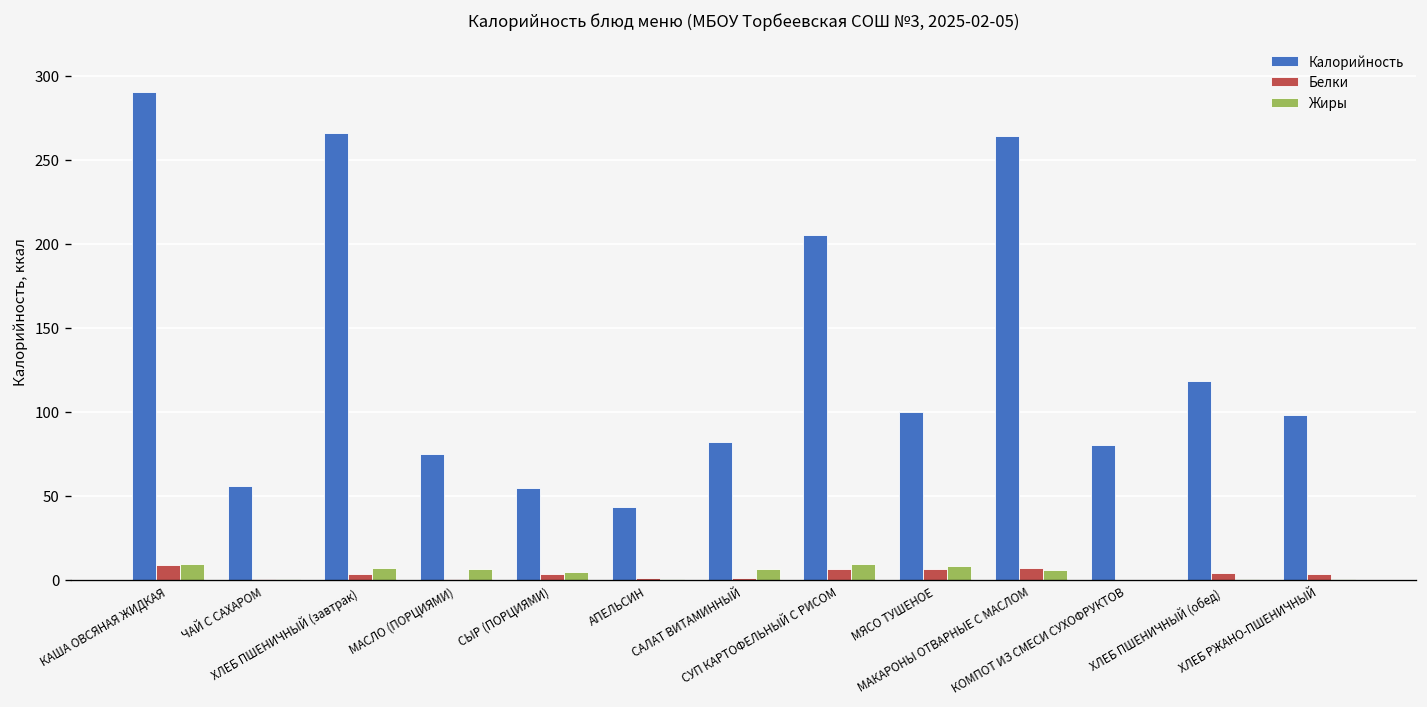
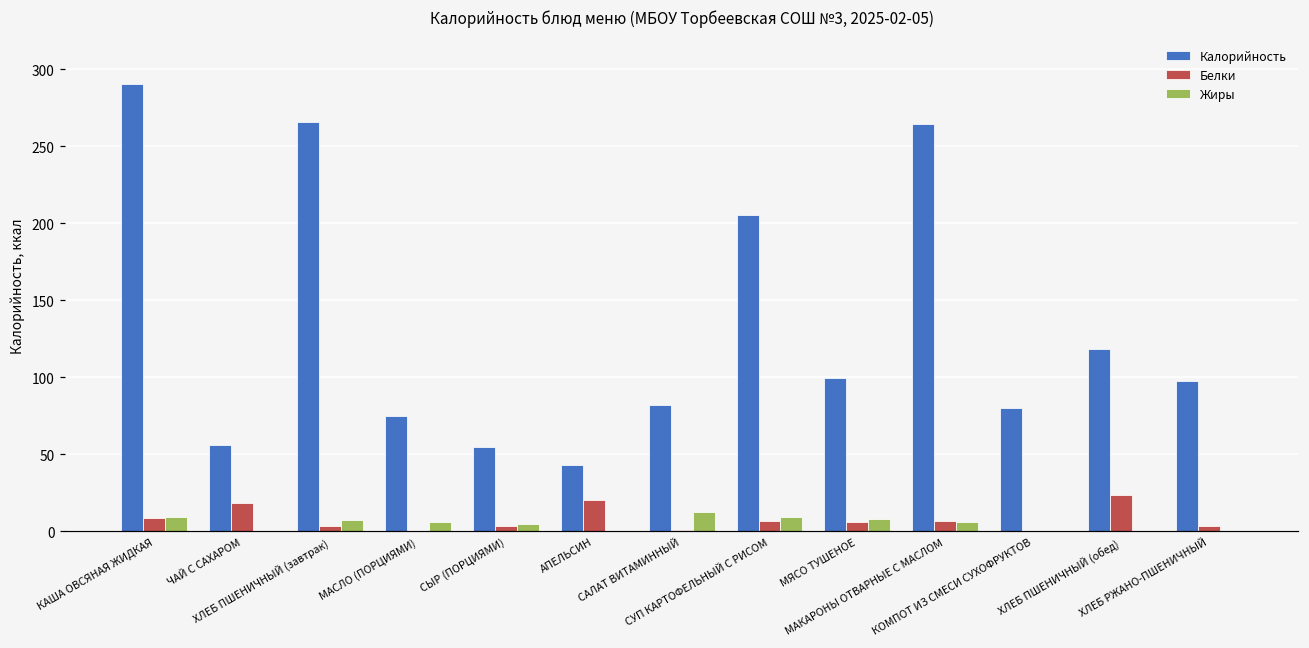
  {
    "Калорийность": {
      "КАША ОВСЯНАЯ ЖИДКАЯ": 291,
      "ЧАЙ С САХАРОМ": 56,
      "ХЛЕБ ПШЕНИЧНЫЙ (завтрак)": 266,
      "МАСЛО (ПОРЦИЯМИ)": 75,
      "СЫР (ПОРЦИЯМИ)": 55,
      "АПЕЛЬСИН": 43,
      "САЛАТ ВИТАМИННЫЙ": 82,
      "СУП КАРТОФЕЛЬНЫЙ С РИСОМ": 206,
      "МЯСО ТУШЕНОЕ": 100,
      "МАКАРОНЫ ОТВАРНЫЕ С МАСЛОМ": 265,
      "КОМПОТ ИЗ СМЕСИ СУХОФРУКТОВ": 80,
      "ХЛЕБ ПШЕНИЧНЫЙ (обед)": 118,
      "ХЛЕБ РЖАНО-ПШЕНИЧНЫЙ": 98
    },
    "Белки": {
      "КАША ОВСЯНАЯ ЖИДКАЯ": 9,
-     "ЧАЙ С САХАРОМ": 0,
+     "ЧАЙ С САХАРОМ": 18,
      "ХЛЕБ ПШЕНИЧНЫЙ (завтрак)": 3,
      "СЫР (ПОРЦИЯМИ)": 4,
-     "АПЕЛЬСИН": 1,
+     "АПЕЛЬСИН": 20,
      "СУП КАРТОФЕЛЬНЫЙ С РИСОМ": 7,
      "МЯСО ТУШЕНОЕ": 6,
      "МАКАРОНЫ ОТВАРНЫЕ С МАСЛОМ": 7,
      "КОМПОТ ИЗ СМЕСИ СУХОФРУКТОВ": 0,
-     "ХЛЕБ ПШЕНИЧНЫЙ (обед)": 4,
+     "ХЛЕБ ПШЕНИЧНЫЙ (обед)": 24,
      "ХЛЕБ РЖАНО-ПШЕНИЧНЫЙ": 3
    },
    "Жиры": {
      "КАША ОВСЯНАЯ ЖИДКАЯ": 10,
      "ХЛЕБ ПШЕНИЧНЫЙ (завтрак)": 7,
      "МАСЛО (ПОРЦИЯМИ)": 6,
      "СЫР (ПОРЦИЯМИ)": 4,
-     "САЛАТ ВИТАМИННЫЙ": 6,
+     "САЛАТ ВИТАМИННЫЙ": 13,
      "СУП КАРТОФЕЛЬНЫЙ С РИСОМ": 9,
      "МЯСО ТУШЕНОЕ": 8,
      "МАКАРОНЫ ОТВАРНЫЕ С МАСЛОМ": 6,
      "КОМПОТ ИЗ СМЕСИ СУХОФРУКТОВ": 0
    }
  }
